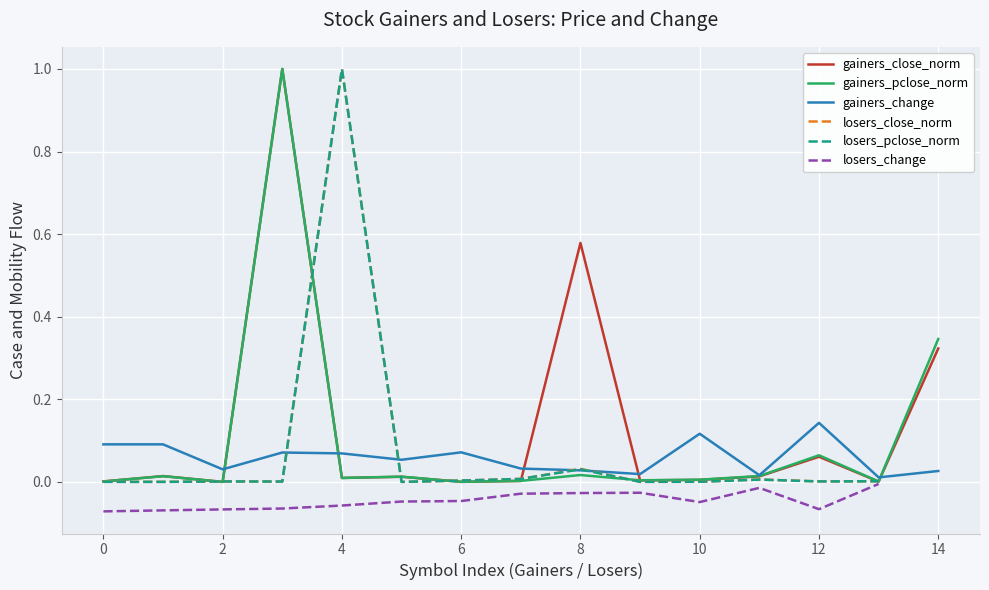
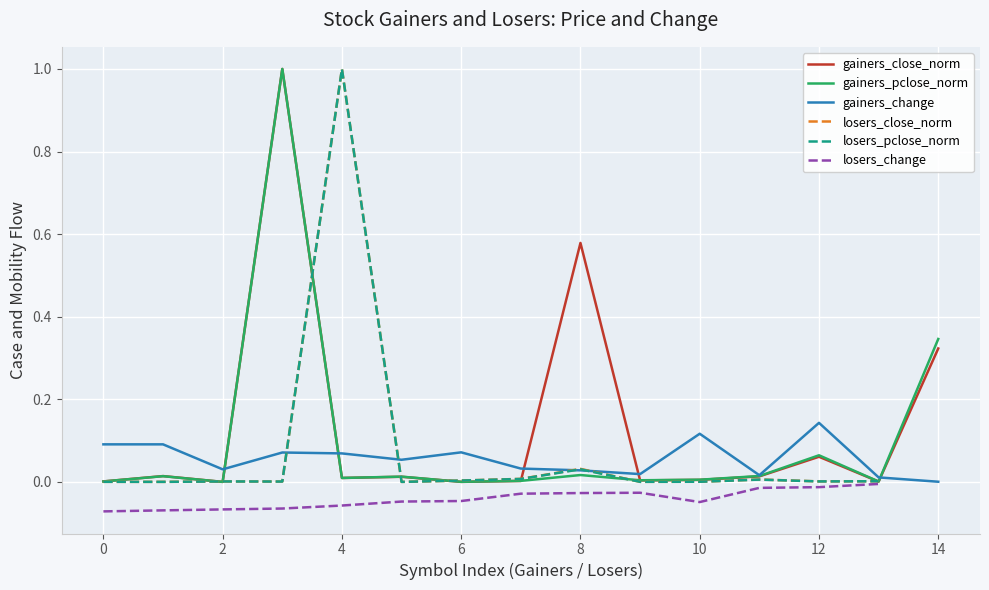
  {
    "gainers_close_norm": {
      "8": 0.58,
      "14": 0.32
    },
    "gainers_change": {
      "0": 0.09,
      "2": 0.03,
      "4": 0.07,
      "6": 0.07,
      "10": 0.12,
      "12": 0.14,
-     "14": 0.03
+     "14": 0.00
    },
    "losers_change": {
      "0": -0.07,
      "2": -0.07,
      "4": -0.06,
      "6": -0.05,
      "8": -0.03,
      "10": -0.05,
-     "12": -0.07
+     "12": -0.01
    }
  }
